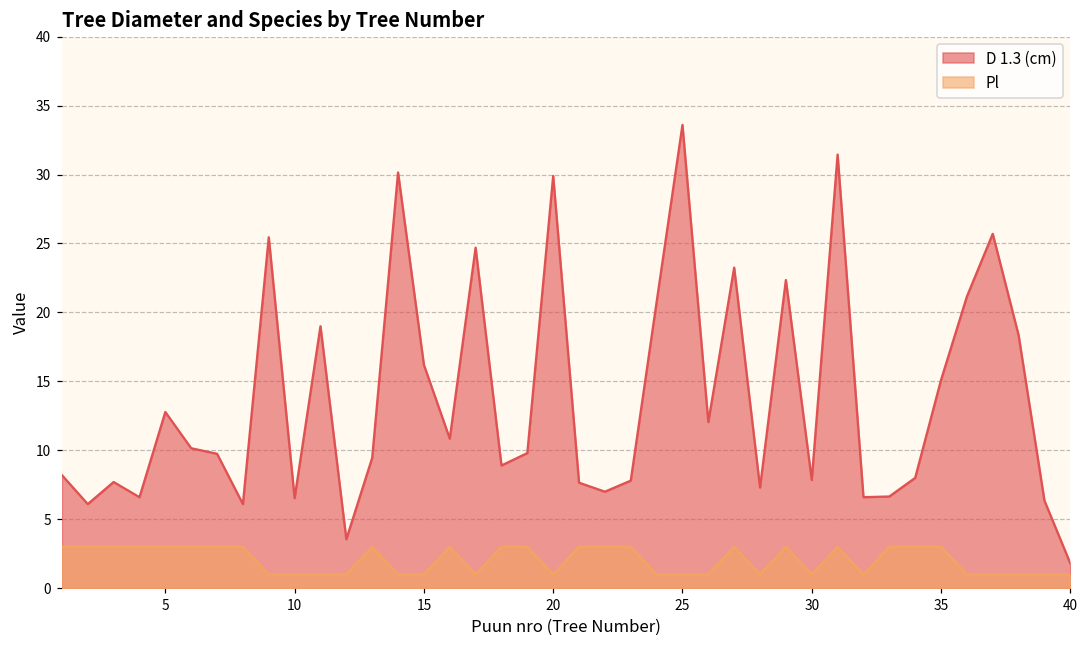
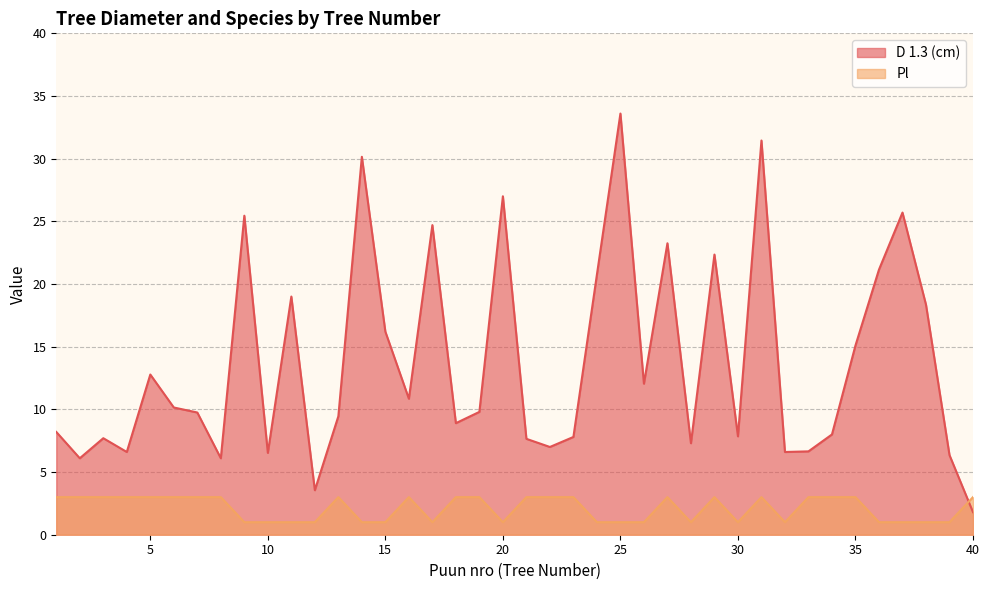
  {
    "D 1.3 (cm)": {
      "5": 12.8,
      "10": 6.5,
      "15": 16.2,
-     "20": 29.9,
+     "20": 27.0,
      "25": 33.6,
      "30": 7.9,
      "35": 15.1,
      "40": 1.8
    },
    "Pl": {
      "5": 3,
      "10": 1,
      "15": 1,
      "20": 1,
      "25": 1,
      "30": 1,
      "35": 3,
-     "40": 1
+     "40": 3
    }
  }
